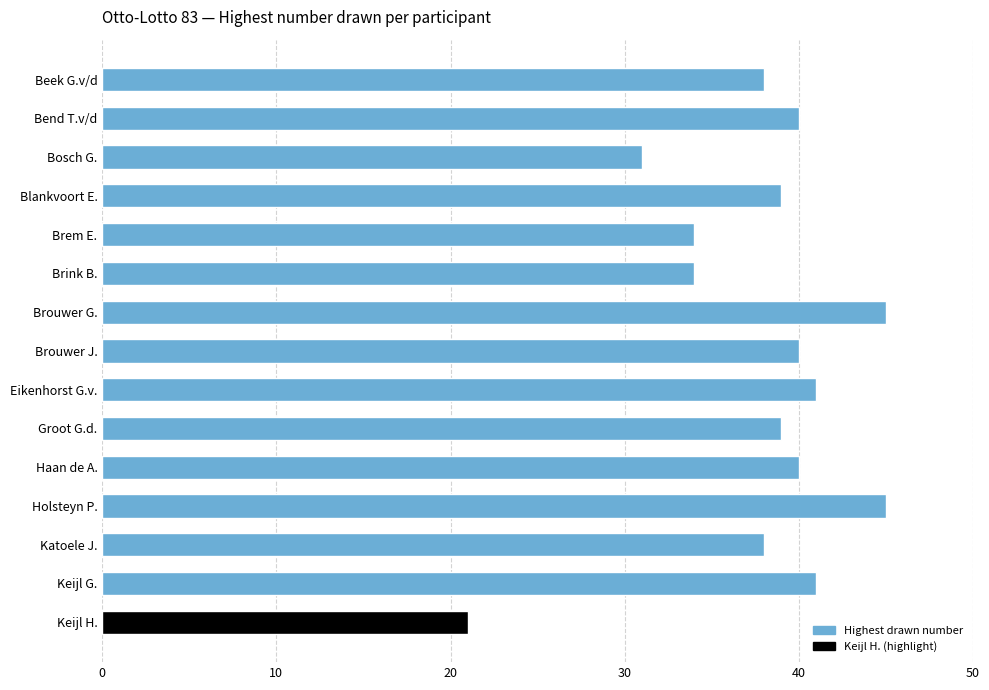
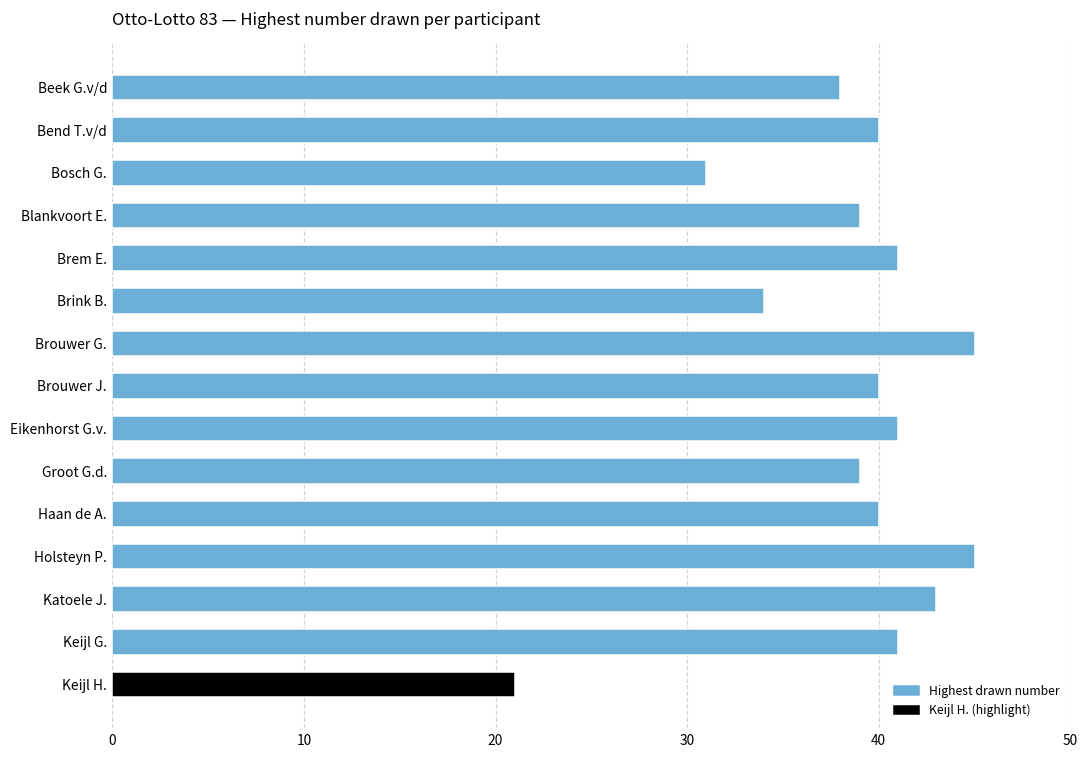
  {
    "Beek G.v/d": 38,
    "Bend T.v/d": 40,
    "Bosch G.": 31,
    "Blankvoort E.": 39,
-   "Brem E.": 34,
+   "Brem E.": 41,
    "Brink B.": 34,
    "Brouwer G.": 45,
    "Brouwer J.": 40,
    "Eikenhorst G.v.": 41,
    "Groot G.d.": 39,
    "Haan de A.": 40,
    "Holsteyn P.": 45,
-   "Katoele J.": 38,
+   "Katoele J.": 43,
    "Keijl G.": 41,
    "Keijl H.": 21
  }
